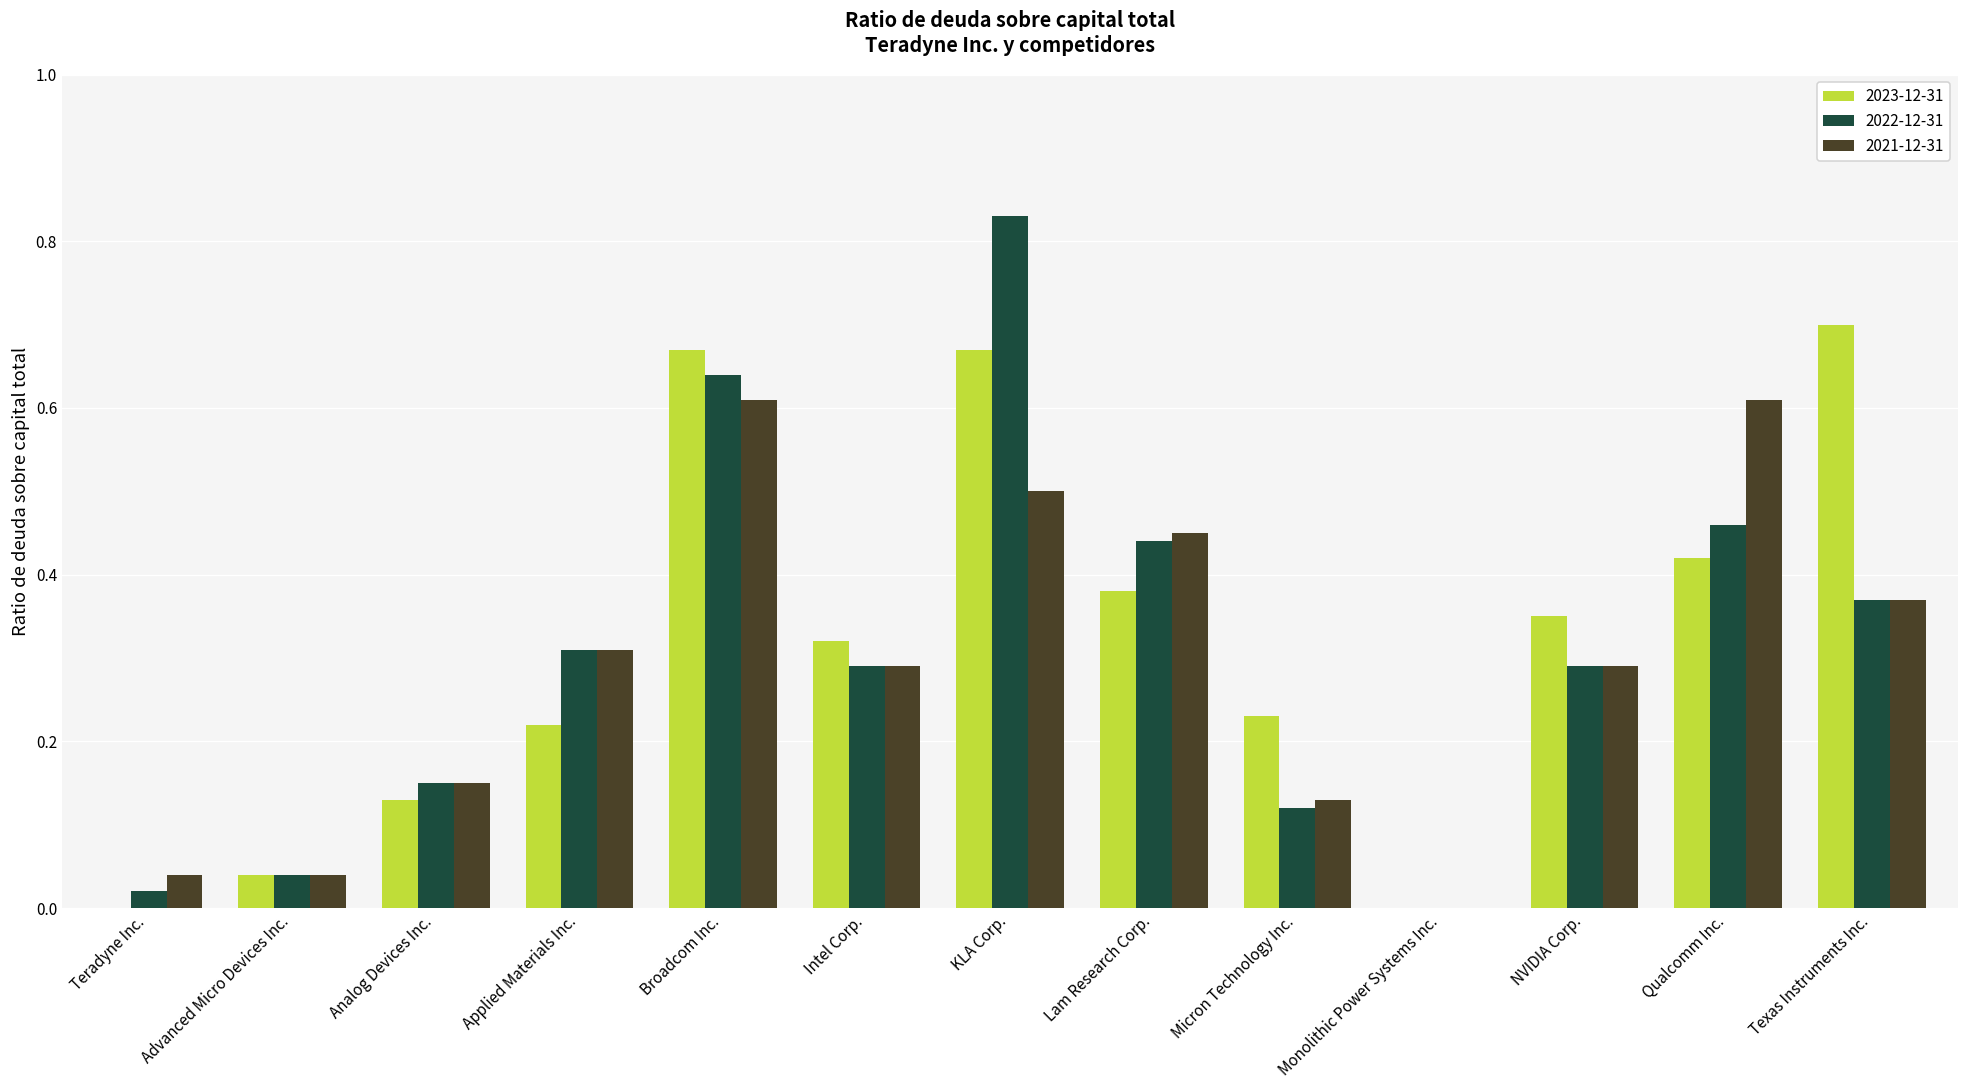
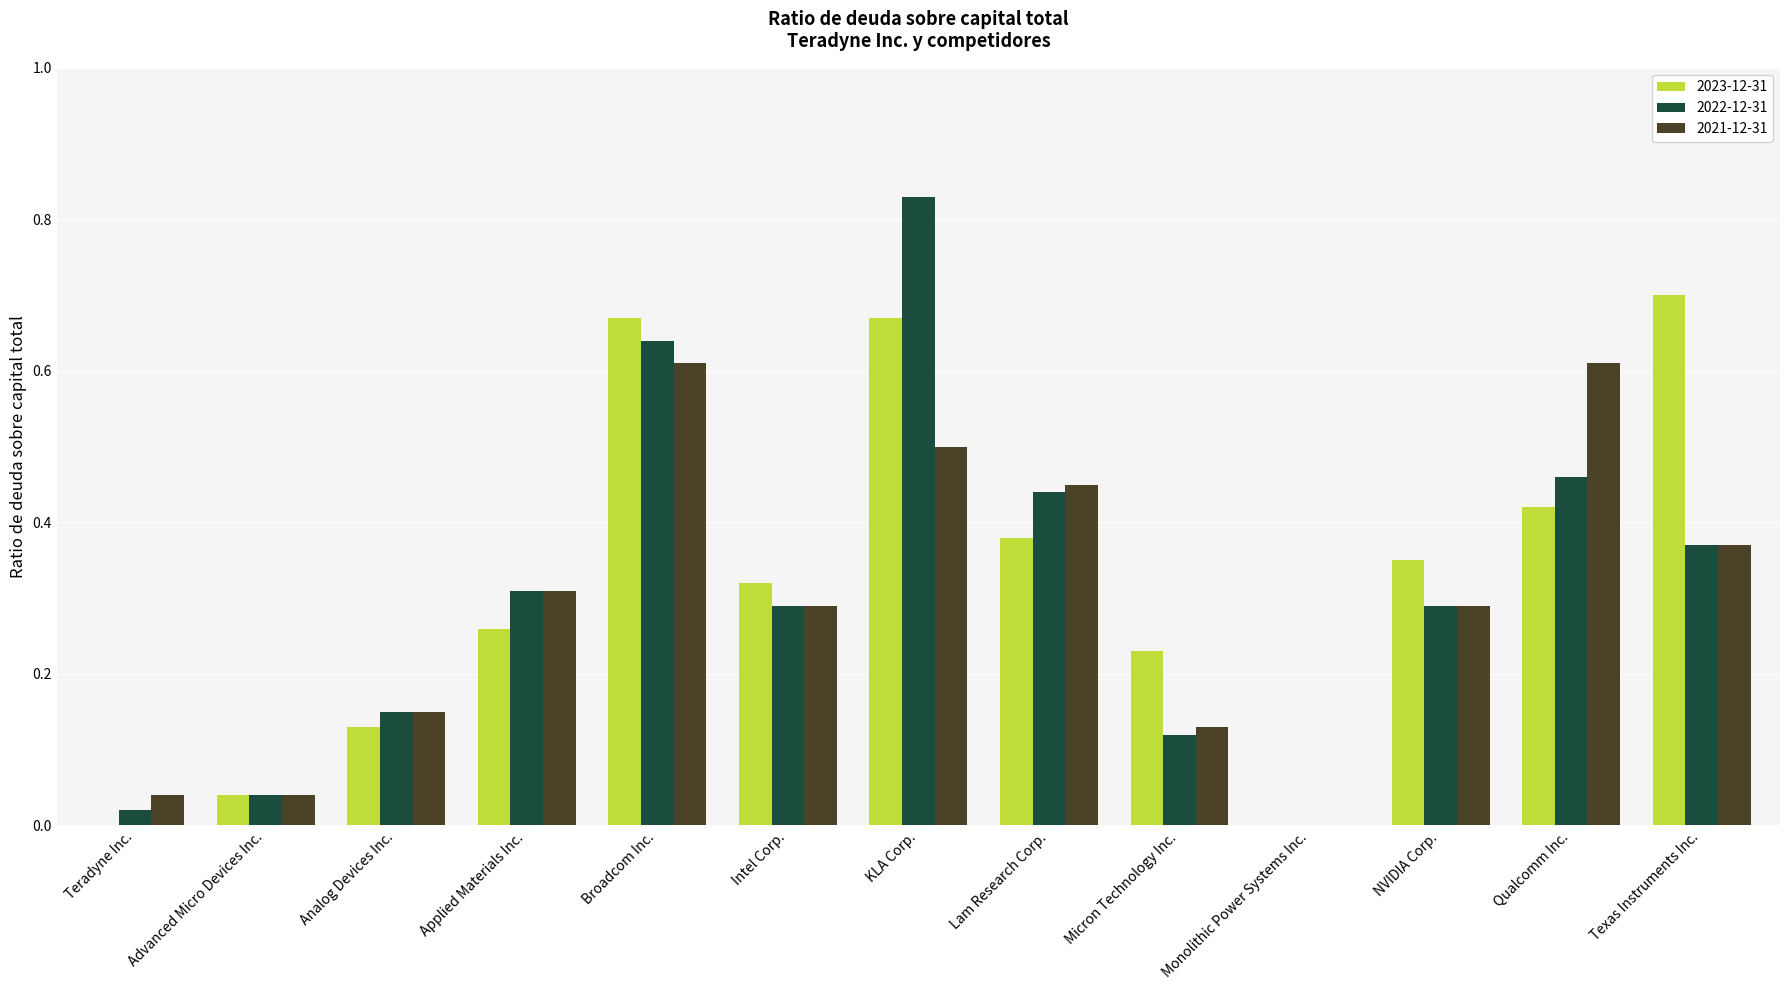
  {
    "2023-12-31": {
      "Teradyne Inc.": 0.00,
      "Advanced Micro Devices Inc.": 0.04,
      "Analog Devices Inc.": 0.13,
-     "Applied Materials Inc.": 0.22,
+     "Applied Materials Inc.": 0.26,
      "Broadcom Inc.": 0.67,
      "Intel Corp.": 0.32,
      "KLA Corp.": 0.67,
      "Lam Research Corp.": 0.38,
      "Micron Technology Inc.": 0.23,
      "Monolithic Power Systems Inc.": 0.00,
      "NVIDIA Corp.": 0.35,
      "Qualcomm Inc.": 0.42,
      "Texas Instruments Inc.": 0.70
    }
  }
